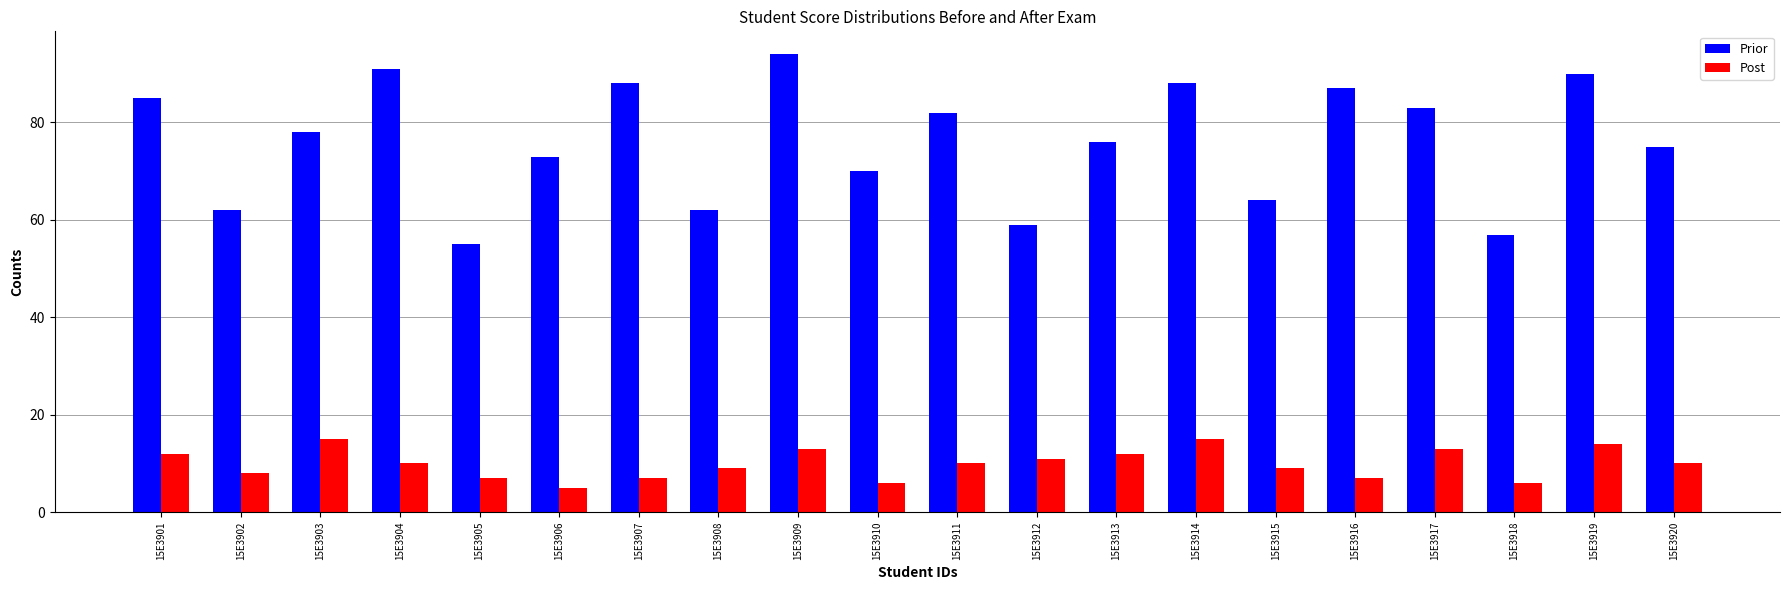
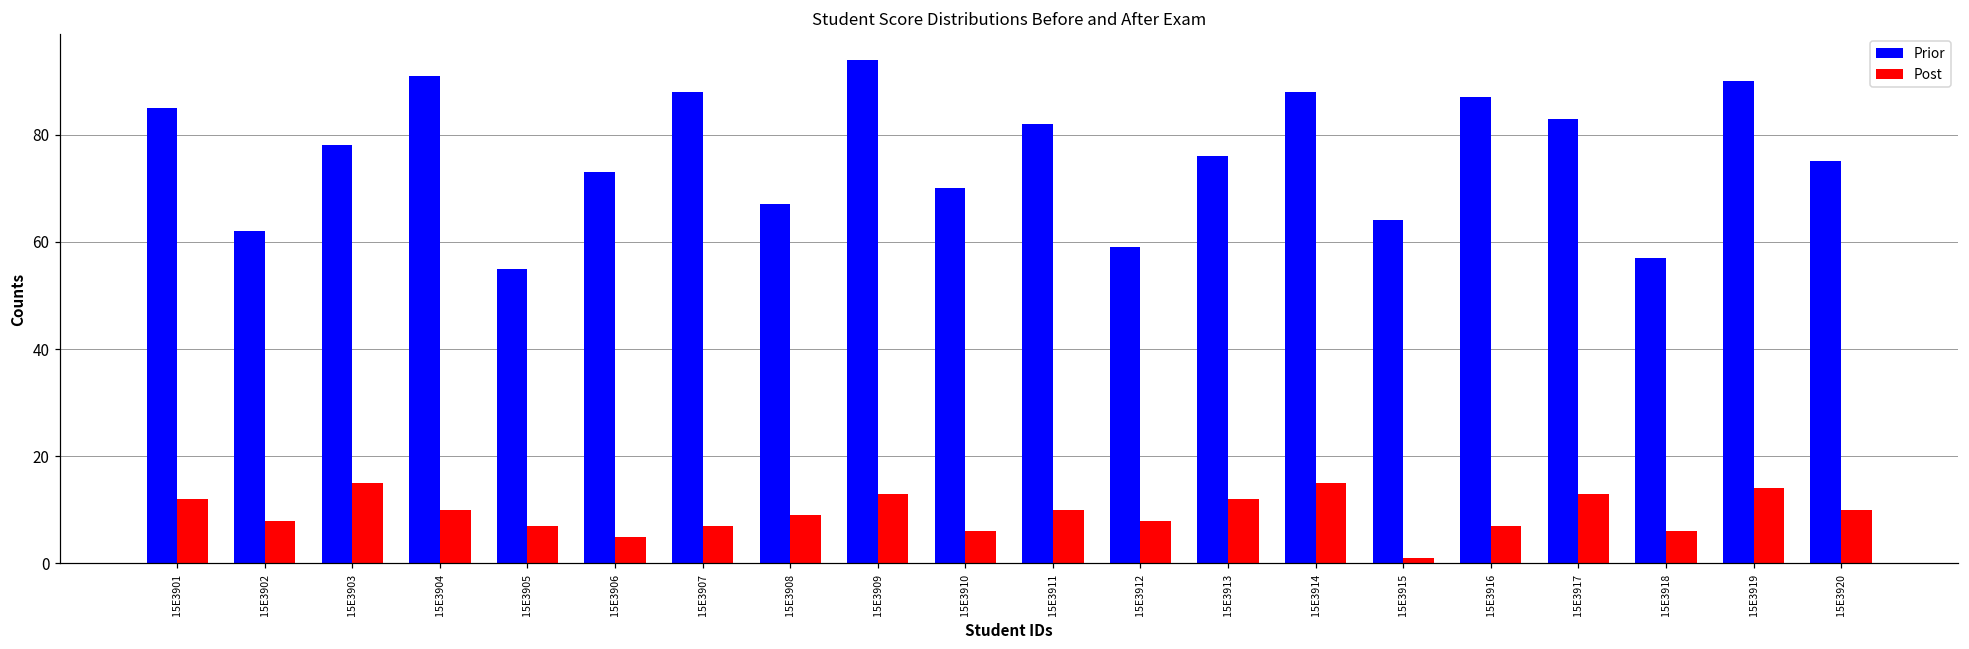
  {
    "Prior": {
      "15E3901": 85,
      "15E3902": 62,
      "15E3903": 78,
      "15E3904": 91,
      "15E3905": 55,
      "15E3906": 73,
      "15E3907": 88,
-     "15E3908": 62,
+     "15E3908": 67,
      "15E3909": 94,
      "15E3910": 70,
      "15E3911": 82,
      "15E3912": 59,
      "15E3913": 76,
      "15E3914": 88,
      "15E3915": 64,
      "15E3916": 87,
      "15E3917": 83,
      "15E3918": 57,
      "15E3919": 90,
      "15E3920": 75
    },
    "Post": {
      "15E3901": 12,
      "15E3902": 8,
      "15E3903": 15,
      "15E3904": 10,
      "15E3905": 7,
      "15E3906": 5,
      "15E3907": 7,
      "15E3908": 9,
      "15E3909": 13,
      "15E3910": 6,
      "15E3911": 10,
-     "15E3912": 11,
+     "15E3912": 8,
      "15E3913": 12,
      "15E3914": 15,
-     "15E3915": 9,
+     "15E3915": 1,
      "15E3916": 7,
      "15E3917": 13,
      "15E3918": 6,
      "15E3919": 14,
      "15E3920": 10
    }
  }
